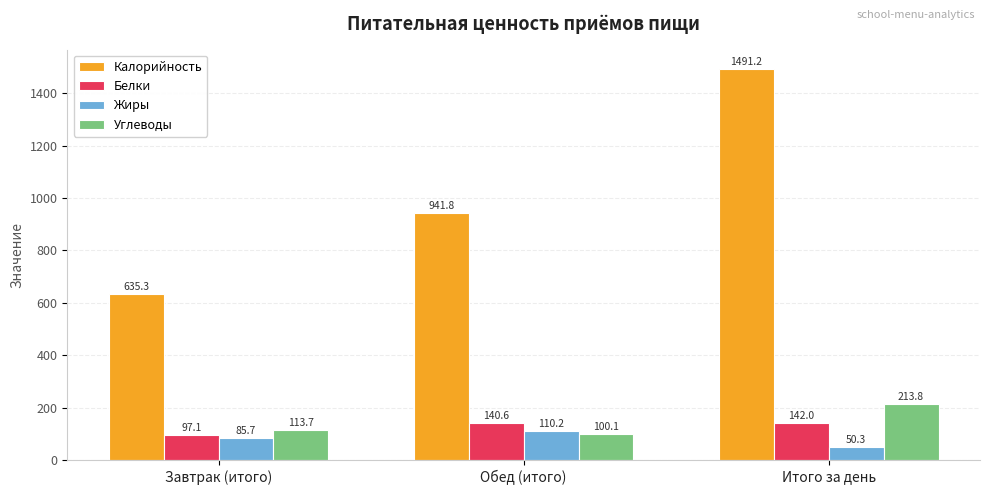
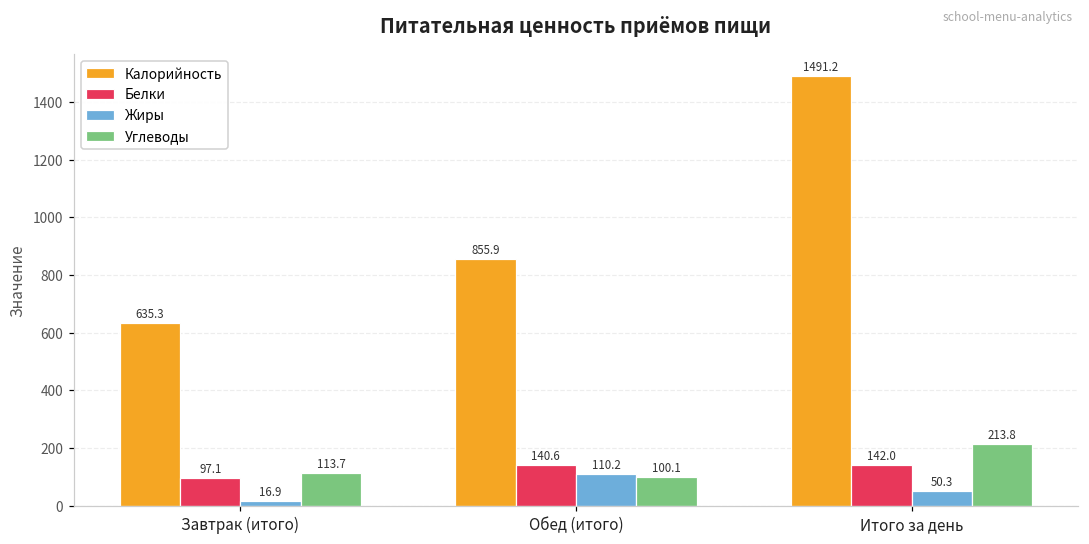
  {
    "Калорийность": {
      "Завтрак (итого)": 635.3,
-     "Обед (итого)": 941.8,
+     "Обед (итого)": 855.9,
      "Итого за день": 1491.2
    },
    "Белки": {
      "Завтрак (итого)": 97.1,
      "Обед (итого)": 140.6,
      "Итого за день": 142.0
    },
    "Жиры": {
-     "Завтрак (итого)": 85.7,
+     "Завтрак (итого)": 16.9,
      "Обед (итого)": 110.2,
      "Итого за день": 50.3
    },
    "Углеводы": {
      "Завтрак (итого)": 113.7,
      "Обед (итого)": 100.1,
      "Итого за день": 213.8
    }
  }
